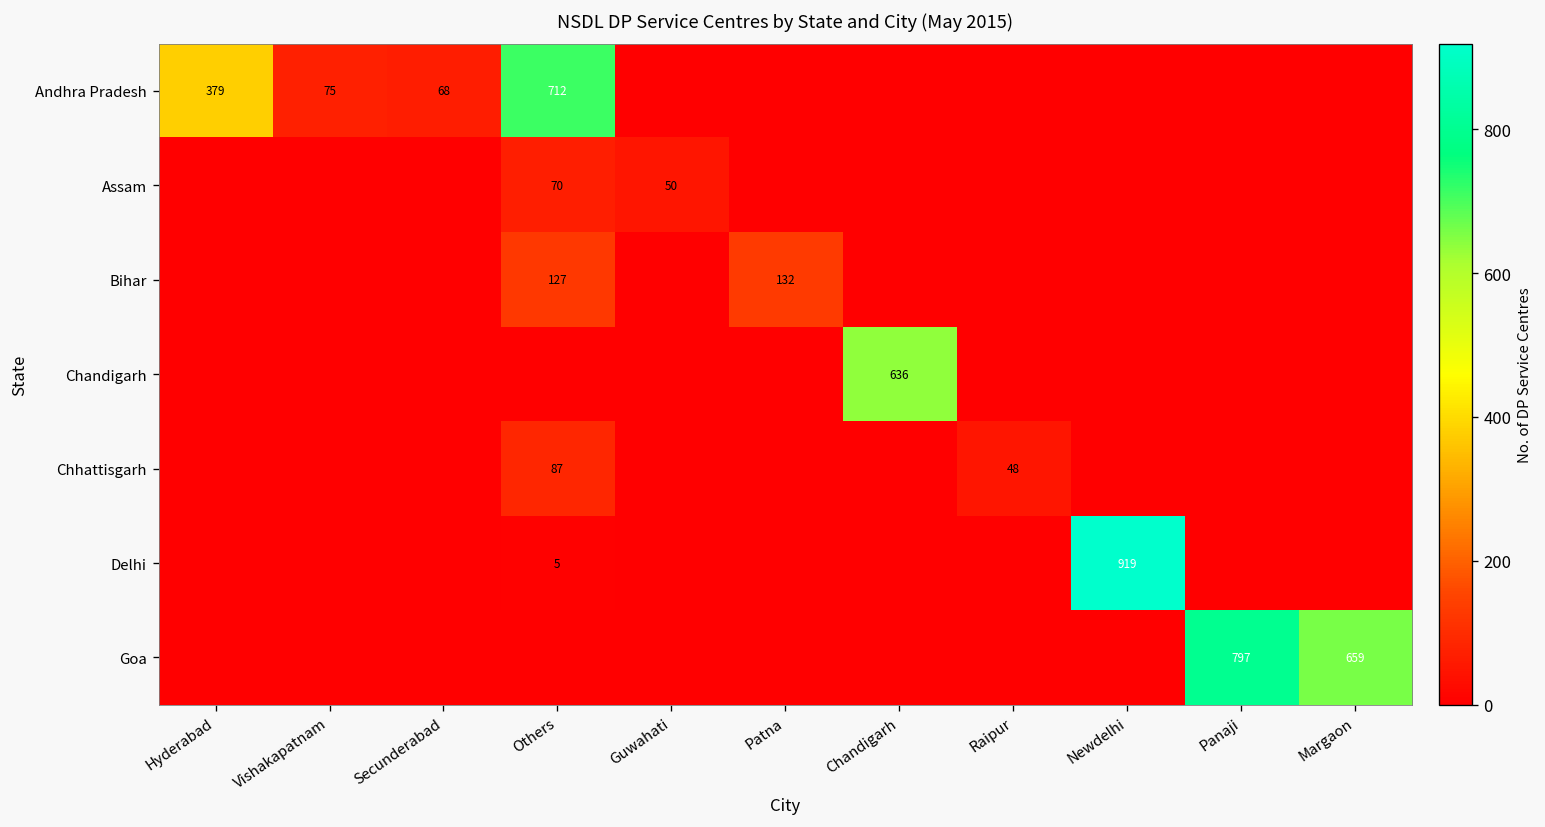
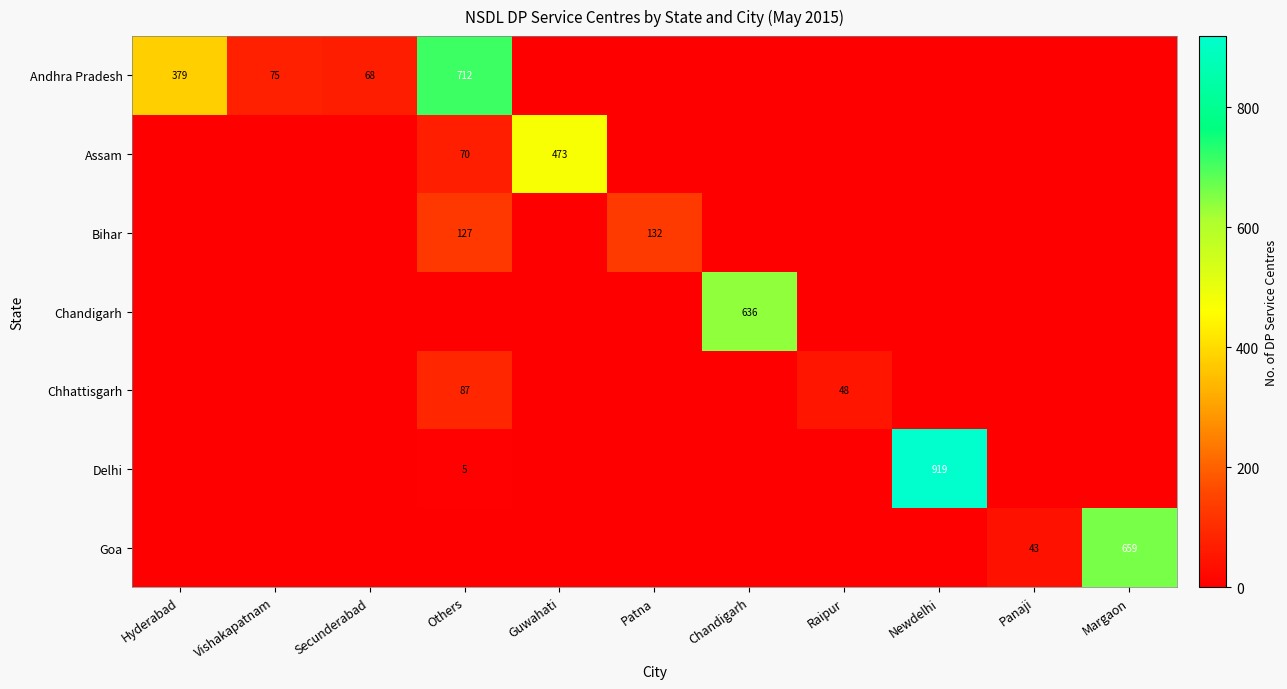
  {
    "Andhra Pradesh": {
      "Hyderabad": 379,
      "Vishakapatnam": 75,
      "Secunderabad": 68,
      "Others": 712
    },
    "Assam": {
      "Others": 70,
-     "Guwahati": 50
+     "Guwahati": 473
    },
    "Bihar": {
      "Others": 127,
      "Patna": 132
    },
    "Chandigarh": {
      "Chandigarh": 636
    },
    "Chhattisgarh": {
      "Others": 87,
      "Raipur": 48
    },
    "Delhi": {
      "Others": 5,
      "Newdelhi": 919
    },
    "Goa": {
-     "Panaji": 797,
+     "Panaji": 43,
      "Margaon": 659
    }
  }
